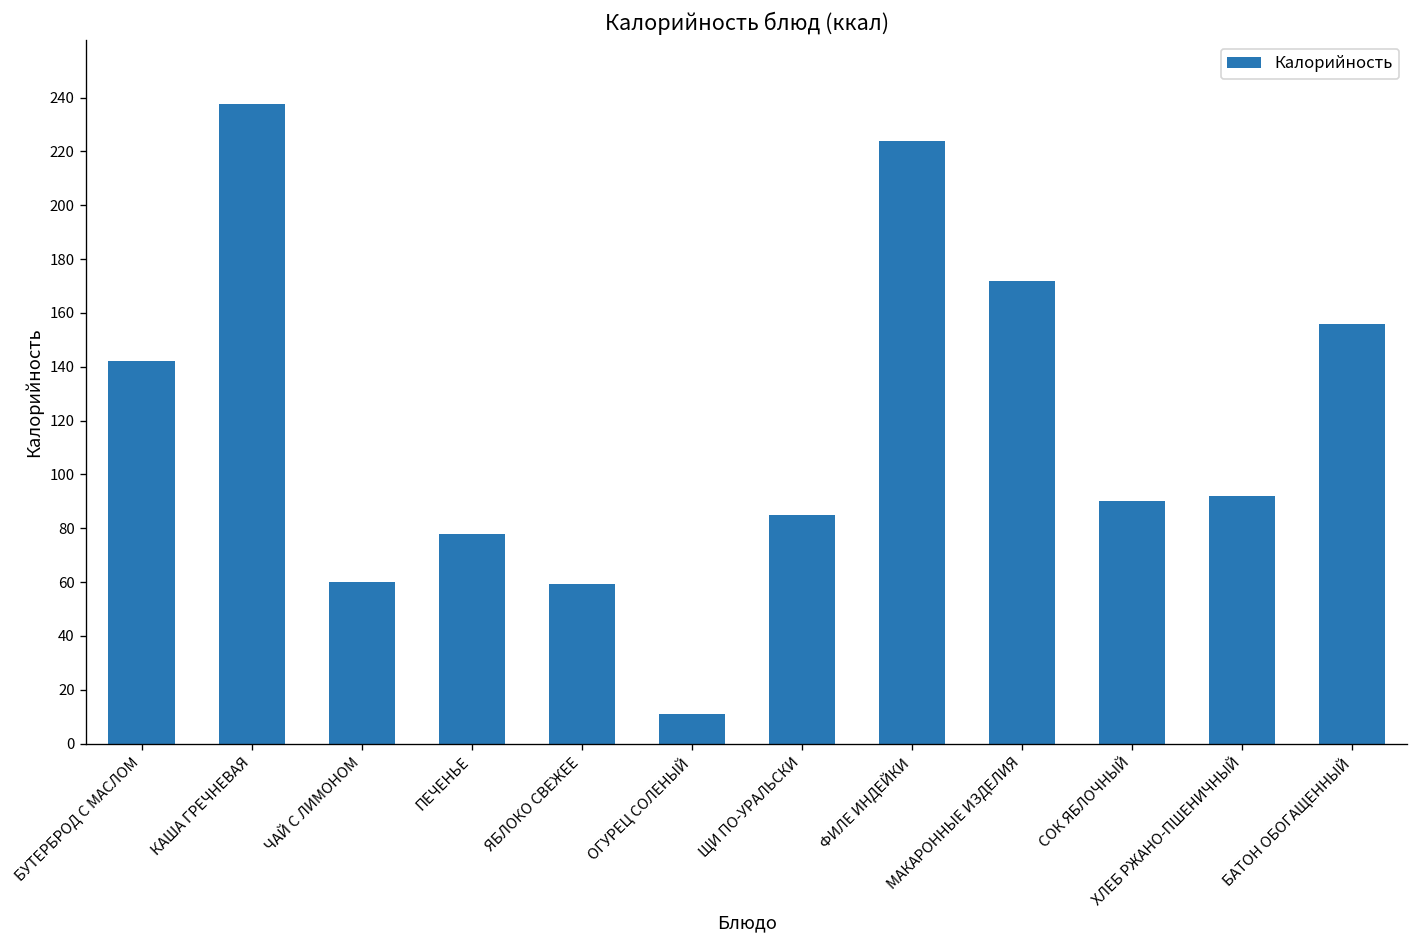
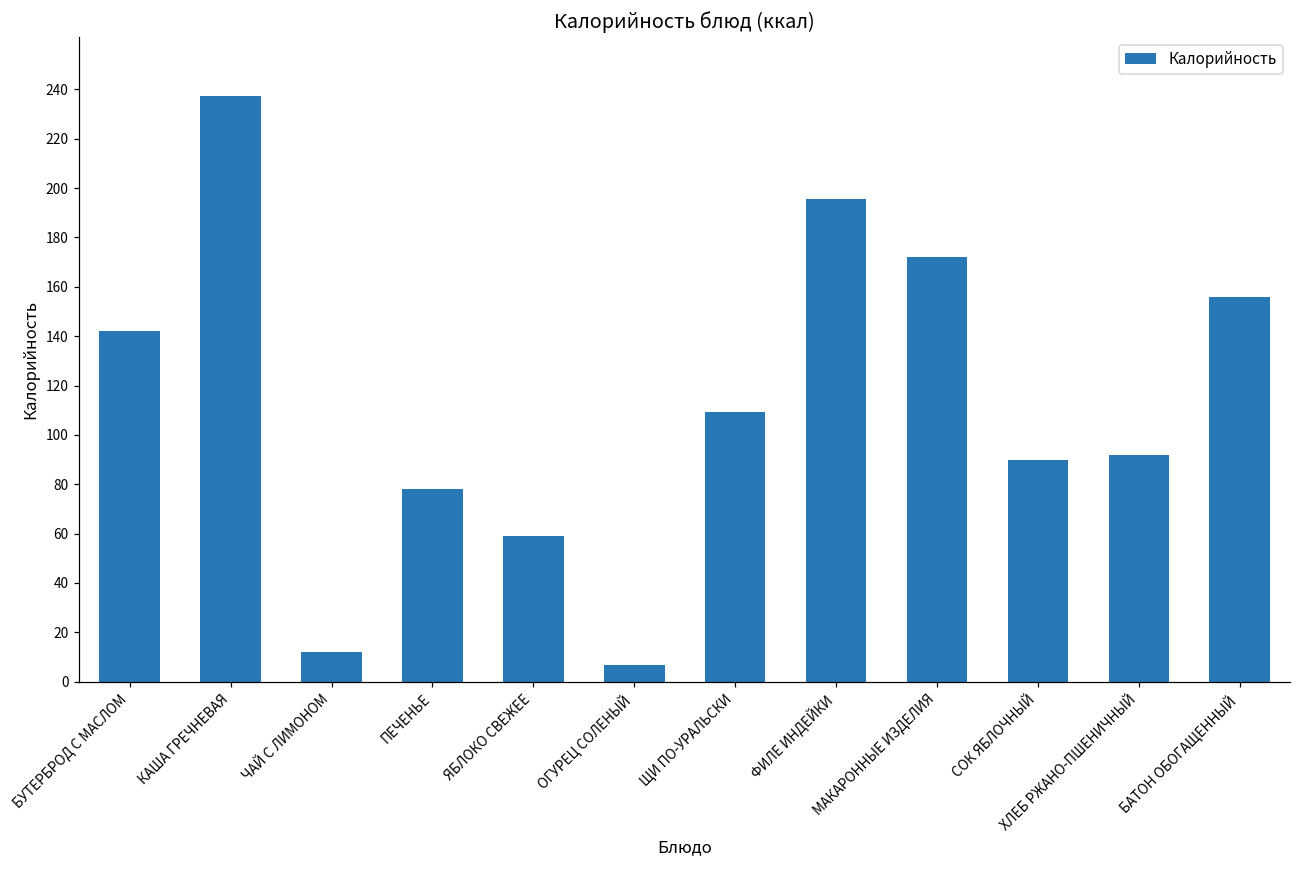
  {
    "БУТЕРБРОД С МАСЛОМ": 142,
    "КАША ГРЕЧНЕВАЯ": 238,
-   "ЧАЙ С ЛИМОНОМ": 60,
+   "ЧАЙ С ЛИМОНОМ": 12,
    "ПЕЧЕНЬЕ": 78,
    "ЯБЛОКО СВЕЖЕЕ": 59,
-   "ОГУРЕЦ СОЛЕНЫЙ": 11,
-   "ЩИ ПО-УРАЛЬСКИ": 85,
-   "ФИЛЕ ИНДЕЙКИ": 224,
+   "ОГУРЕЦ СОЛЕНЫЙ": 7,
+   "ЩИ ПО-УРАЛЬСКИ": 109,
+   "ФИЛЕ ИНДЕЙКИ": 195,
    "МАКАРОННЫЕ ИЗДЕЛИЯ": 172,
    "СОК ЯБЛОЧНЫЙ": 90,
    "ХЛЕБ РЖАНО-ПШЕНИЧНЫЙ": 92,
    "БАТОН ОБОГАЩЕННЫЙ": 156
  }
